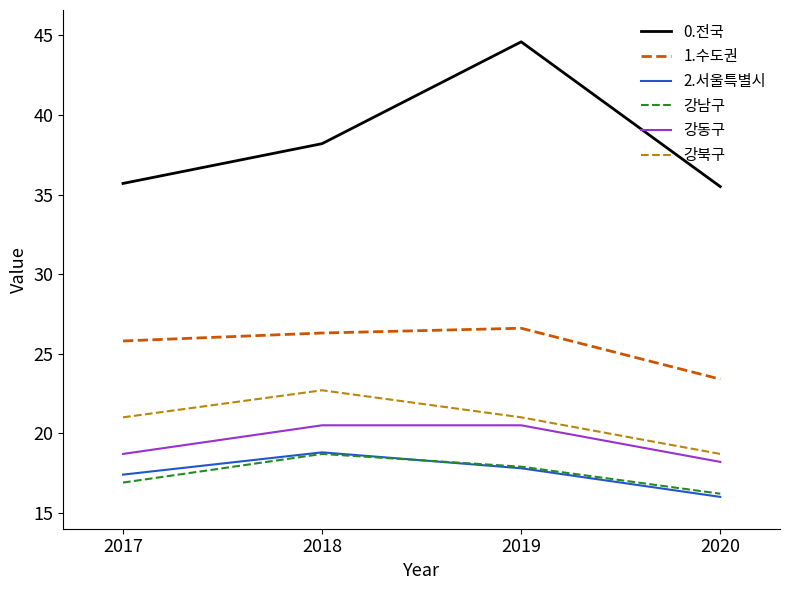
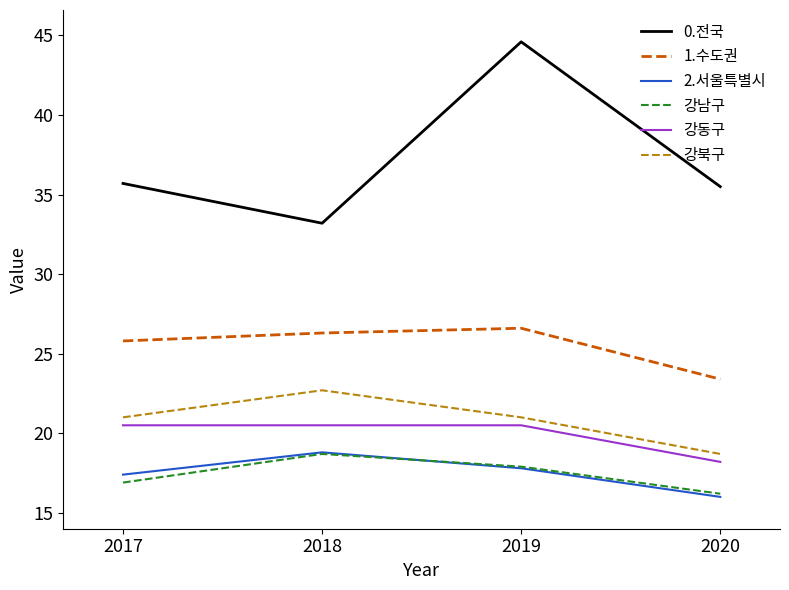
  {
    "0.전국": {
      "2017": 35.7,
-     "2018": 38.2,
+     "2018": 33.2,
      "2019": 44.6,
      "2020": 35.5
    },
    "2.서울특별시": {
      "2017": 17.4,
      "2020": 16.0
    },
    "강남구": {
      "2017": 16.9,
      "2020": 16.2
    },
    "강동구": {
-     "2017": 18.7,
+     "2017": 20.5,
      "2018": 20.5,
      "2019": 20.5,
      "2020": 18.2
    }
  }
